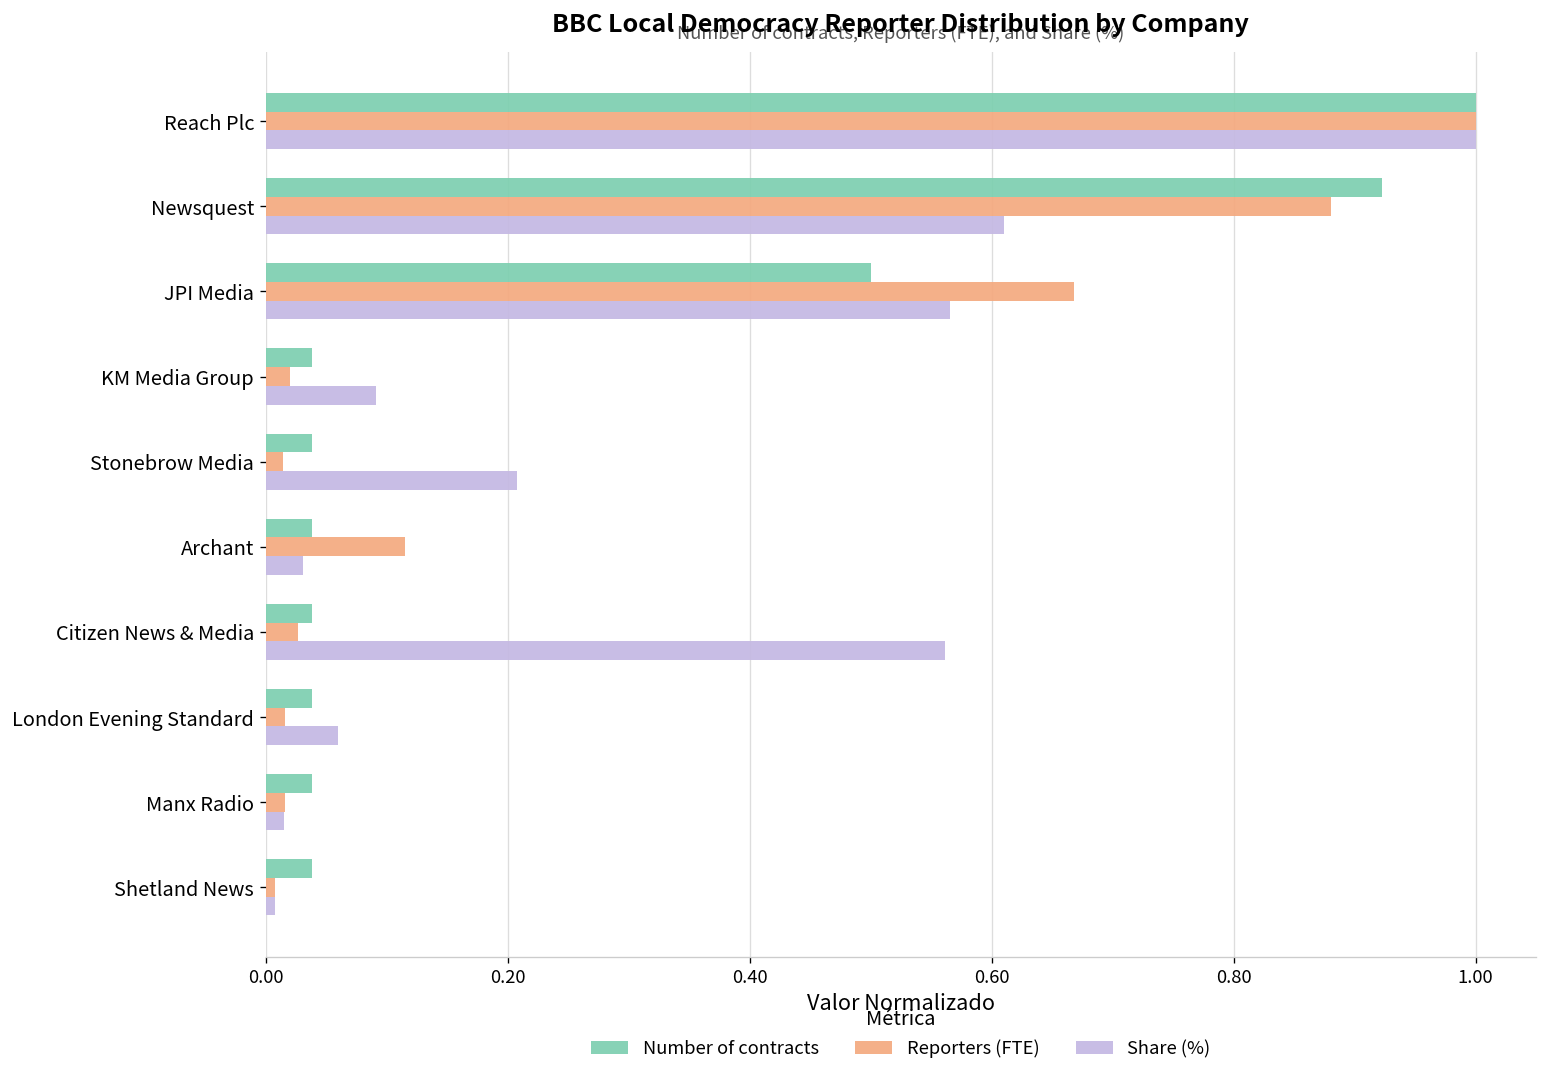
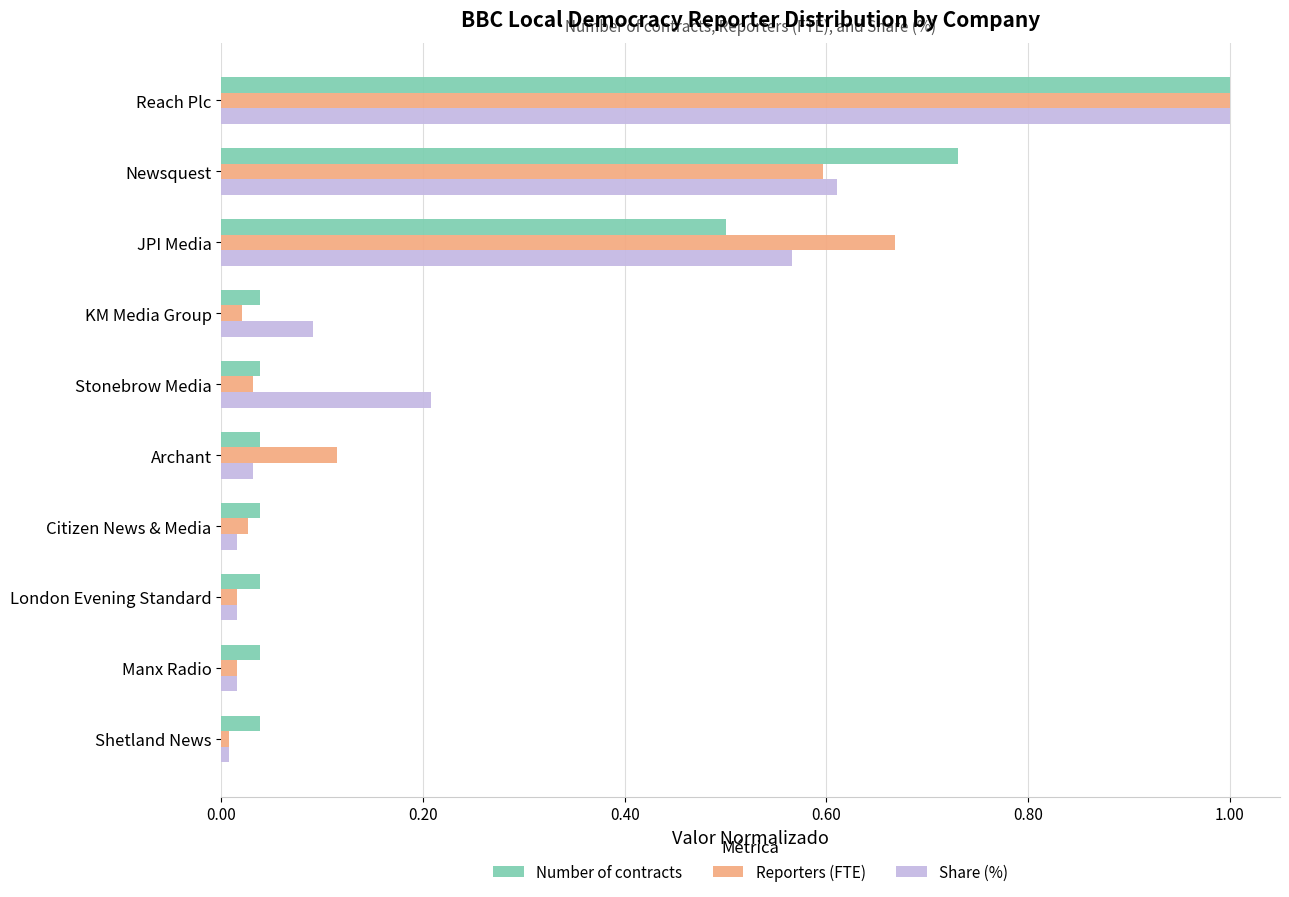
  {
    "Number of contracts": {
      "Reach Plc": 1.000,
-     "Newsquest": 0.923,
+     "Newsquest": 0.731,
      "JPI Media": 0.500,
      "KM Media Group": 0.038,
      "Stonebrow Media": 0.038,
      "Archant": 0.038,
      "Citizen News & Media": 0.038,
      "London Evening Standard": 0.038,
      "Manx Radio": 0.038,
      "Shetland News": 0.038
    },
    "Reporters (FTE)": {
      "Reach Plc": 1.000,
-     "Newsquest": 0.881,
+     "Newsquest": 0.597,
      "JPI Media": 0.668,
      "KM Media Group": 0.020,
-     "Stonebrow Media": 0.014,
+     "Stonebrow Media": 0.031,
      "Archant": 0.115,
      "Citizen News & Media": 0.026,
      "London Evening Standard": 0.016,
      "Manx Radio": 0.016,
      "Shetland News": 0.008
    },
    "Share (%)": {
      "Reach Plc": 1.000,
      "Newsquest": 0.610,
      "JPI Media": 0.566,
      "KM Media Group": 0.091,
      "Stonebrow Media": 0.208,
      "Archant": 0.031,
-     "Citizen News & Media": 0.561,
-     "London Evening Standard": 0.060,
+     "Citizen News & Media": 0.015,
+     "London Evening Standard": 0.015,
      "Manx Radio": 0.015,
      "Shetland News": 0.008
    }
  }
